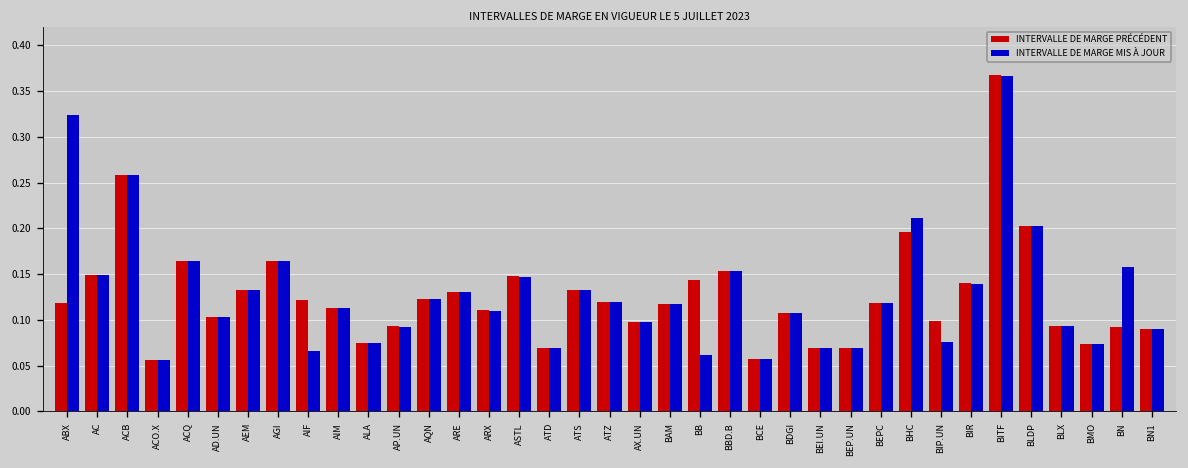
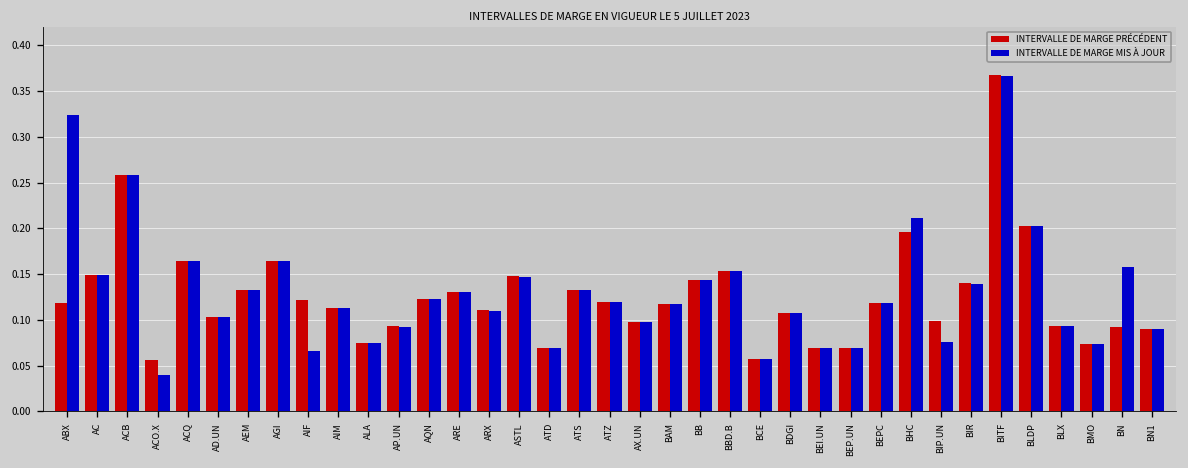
  {
    "INTERVALLE DE MARGE PRÉCÉDENT": {
      "ABX": 0.12,
      "AC": 0.15,
      "ACB": 0.26,
      "ACO.X": 0.06,
      "ACQ": 0.16,
      "AD.UN": 0.10,
      "AEM": 0.13,
      "AGI": 0.16,
      "AIF": 0.12,
      "AIM": 0.11,
      "ALA": 0.07,
      "AP.UN": 0.09,
      "AQN": 0.12,
      "ARE": 0.13,
      "ARX": 0.11,
      "ASTL": 0.15,
      "ATD": 0.07,
      "ATS": 0.13,
      "ATZ": 0.12,
      "AX.UN": 0.10,
      "BAM": 0.12,
      "BB": 0.14,
      "BBD.B": 0.15,
      "BCE": 0.06,
      "BDGI": 0.11,
      "BEI.UN": 0.07,
      "BEP.UN": 0.07,
      "BEPC": 0.12,
      "BHC": 0.20,
      "BIP.UN": 0.10,
      "BIR": 0.14,
      "BITF": 0.37,
      "BLDP": 0.20,
      "BLX": 0.09,
      "BMO": 0.07,
      "BN": 0.09,
      "BN1": 0.09
    },
    "INTERVALLE DE MARGE MIS À JOUR": {
      "ABX": 0.32,
      "AC": 0.15,
      "ACB": 0.26,
-     "ACO.X": 0.06,
+     "ACO.X": 0.04,
      "ACQ": 0.16,
      "AD.UN": 0.10,
      "AEM": 0.13,
      "AGI": 0.16,
      "AIF": 0.07,
      "AIM": 0.11,
      "ALA": 0.07,
      "AP.UN": 0.09,
      "AQN": 0.12,
      "ARE": 0.13,
      "ARX": 0.11,
      "ASTL": 0.15,
      "ATD": 0.07,
      "ATS": 0.13,
      "ATZ": 0.12,
      "AX.UN": 0.10,
      "BAM": 0.12,
-     "BB": 0.06,
+     "BB": 0.14,
      "BBD.B": 0.15,
      "BCE": 0.06,
      "BDGI": 0.11,
      "BEI.UN": 0.07,
      "BEP.UN": 0.07,
      "BEPC": 0.12,
      "BHC": 0.21,
      "BIP.UN": 0.08,
      "BIR": 0.14,
      "BITF": 0.37,
      "BLDP": 0.20,
      "BLX": 0.09,
      "BMO": 0.07,
      "BN": 0.16,
      "BN1": 0.09
    }
  }
